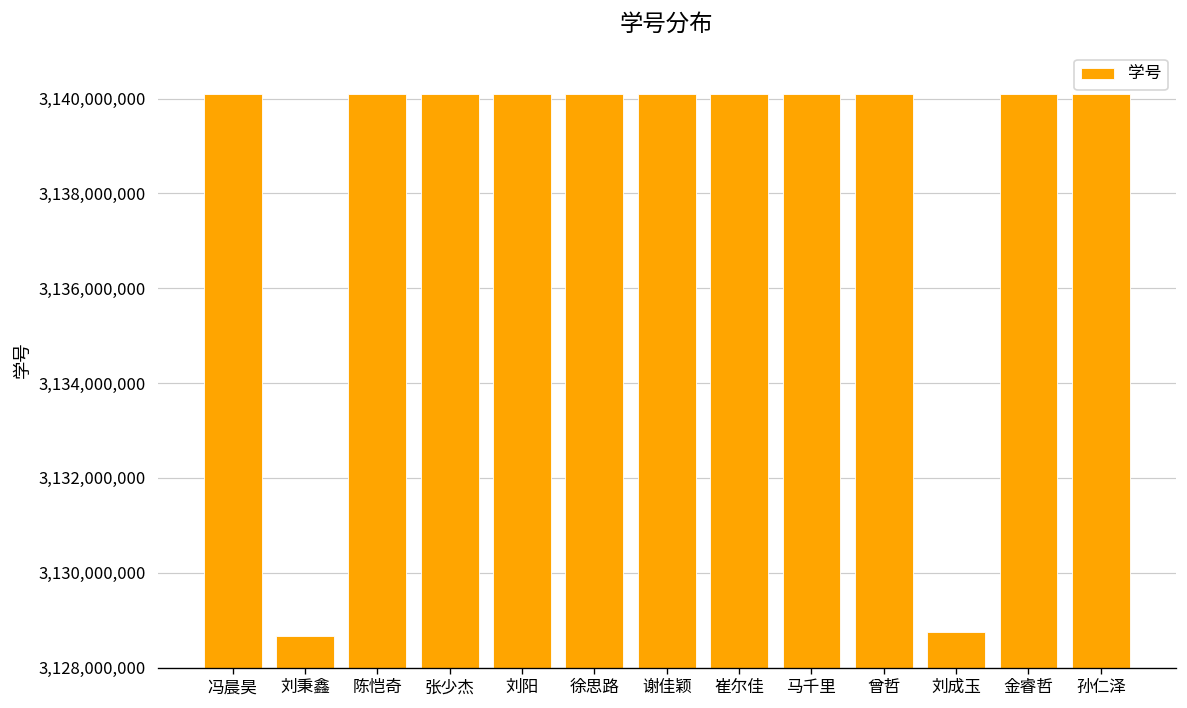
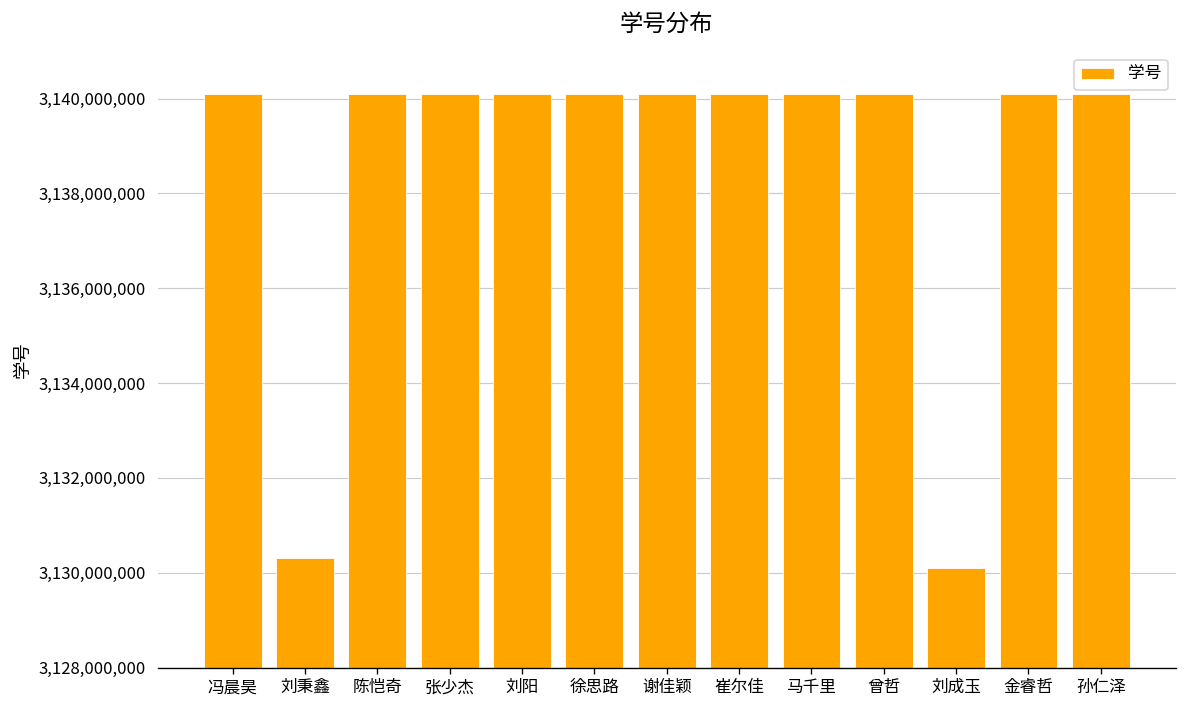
  {
    "冯晨昊": "3,140,100,000",
-   "刘秉鑫": "3,128,700,000",
+   "刘秉鑫": "3,130,300,000",
    "陈恺奇": "3,140,100,000",
    "张少杰": "3,140,100,000",
    "刘阳": "3,140,100,000",
    "徐思路": "3,140,100,000",
    "谢佳颖": "3,140,100,000",
    "崔尔佳": "3,140,100,000",
    "马千里": "3,140,100,000",
    "曾哲": "3,140,100,000",
-   "刘成玉": "3,128,800,000",
+   "刘成玉": "3,130,100,000",
    "金睿哲": "3,140,100,000",
    "孙仁泽": "3,140,100,000"
  }
